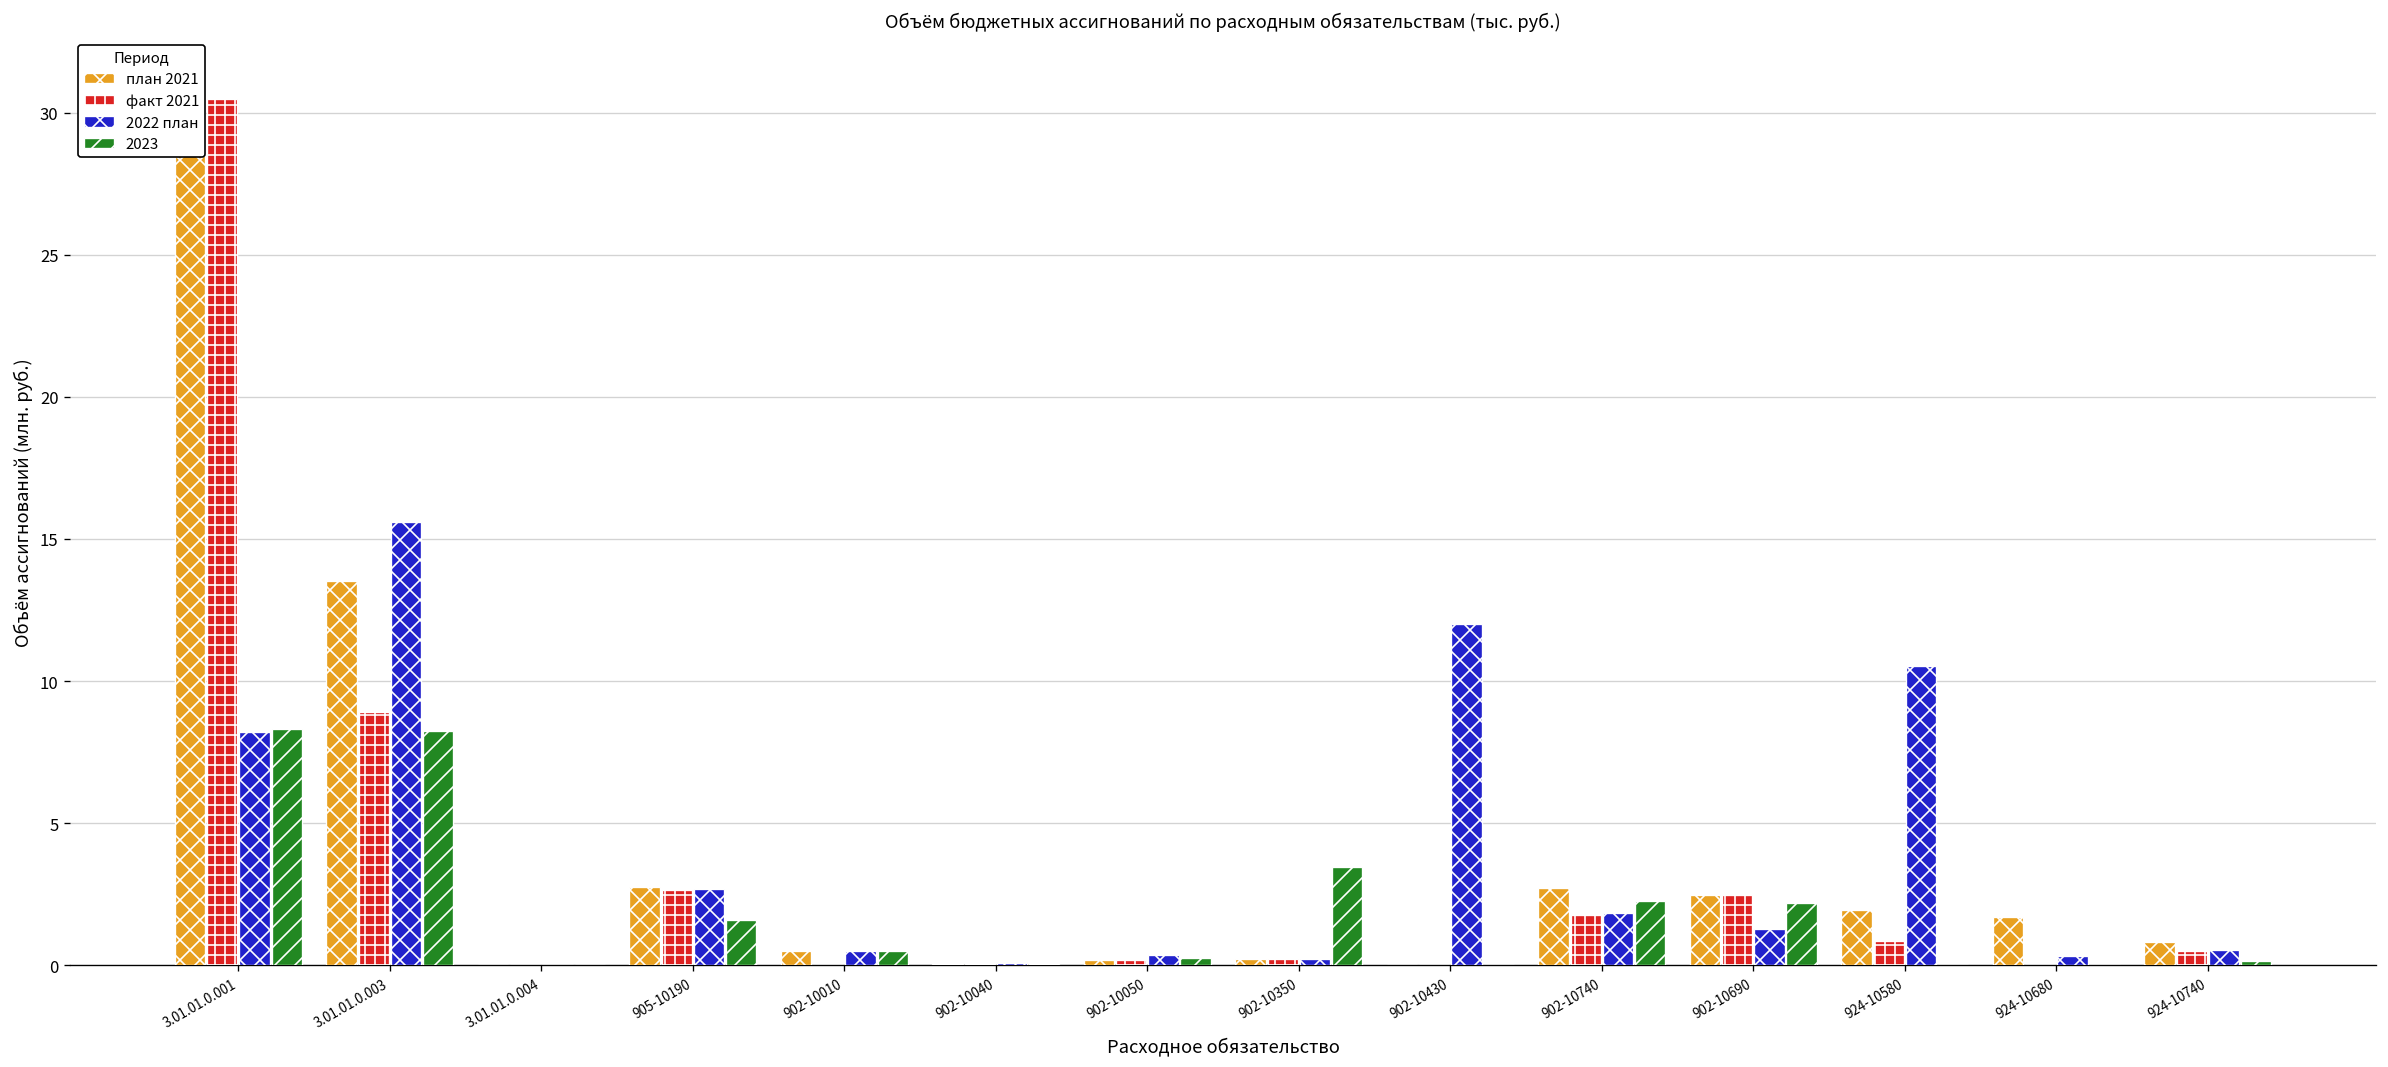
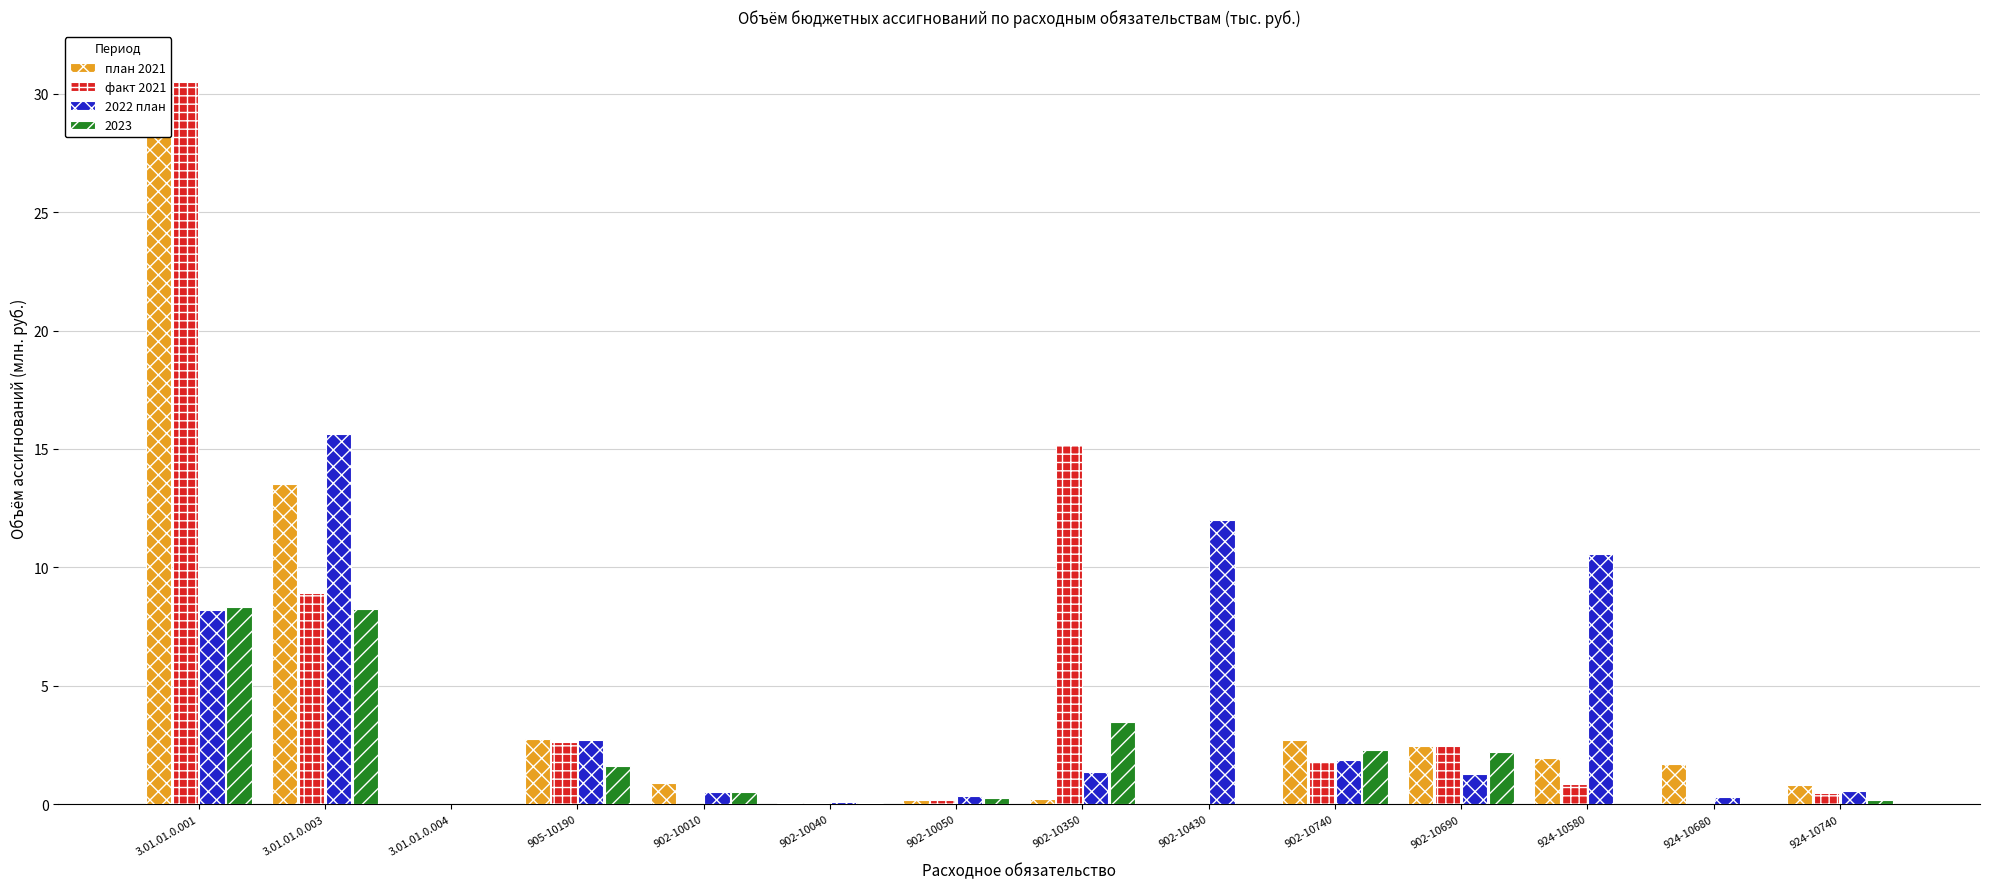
  {
    "план 2021": {
      "3.01.01.0.003": 13.5,
      "905-10190": 2.7,
-     "902-10010": 0.5,
+     "902-10010": 0.9,
      "902-10050": 0.2,
      "902-10350": 0.2,
      "902-10430": 0.0,
      "902-10740": 2.7,
      "902-10690": 2.5,
      "924-10580": 1.9,
      "924-10680": 1.7,
      "924-10740": 0.8
    },
    "факт 2021": {
      "3.01.01.0.001": 30.5,
      "3.01.01.0.003": 8.9,
      "905-10190": 2.6,
      "902-10010": 0.0,
      "902-10050": 0.2,
-     "902-10350": 0.2,
+     "902-10350": 15.2,
      "902-10430": 0.0,
      "902-10740": 1.8,
      "902-10690": 2.5,
      "924-10580": 0.9,
      "924-10680": 0.0,
      "924-10740": 0.5
    },
    "2022 план": {
      "3.01.01.0.001": 8.2,
      "3.01.01.0.003": 15.6,
      "3.01.01.0.004": 0.0,
      "905-10190": 2.7,
      "902-10010": 0.5,
      "902-10050": 0.3,
-     "902-10350": 0.2,
+     "902-10350": 1.4,
      "902-10430": 12.0,
      "902-10740": 1.9,
      "902-10690": 1.3,
      "924-10580": 10.5,
      "924-10680": 0.3,
      "924-10740": 0.6
    },
    "2023": {
      "3.01.01.0.001": 8.3,
      "3.01.01.0.003": 8.2,
      "3.01.01.0.004": 0.0,
      "905-10190": 1.6,
      "902-10010": 0.5,
      "902-10050": 0.2,
      "902-10350": 3.5,
      "902-10740": 2.3,
      "902-10690": 2.2,
      "924-10580": 0.0,
      "924-10680": 0.0,
      "924-10740": 0.2
    }
  }
